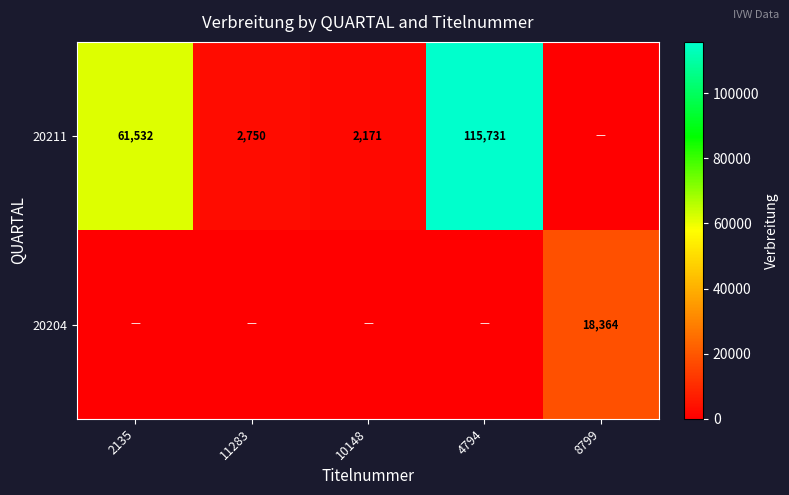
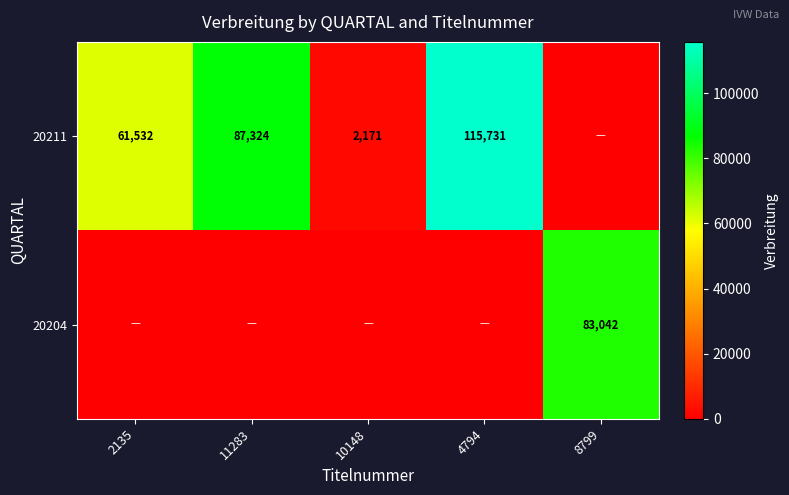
  {
    "20211": {
      "2135": "61,532",
-     "11283": "2,750",
+     "11283": "87,324",
      "10148": "2,171",
      "4794": "115,731"
    },
    "20204": {
-     "8799": "18,364"
+     "8799": "83,042"
    }
  }
